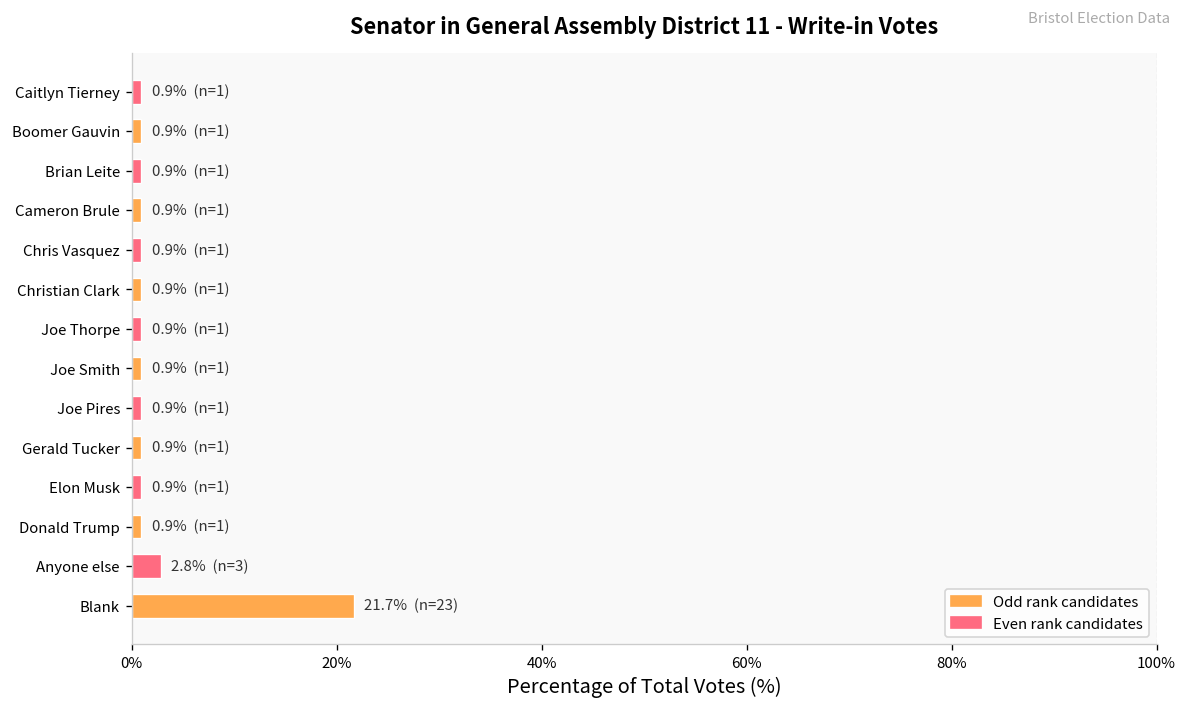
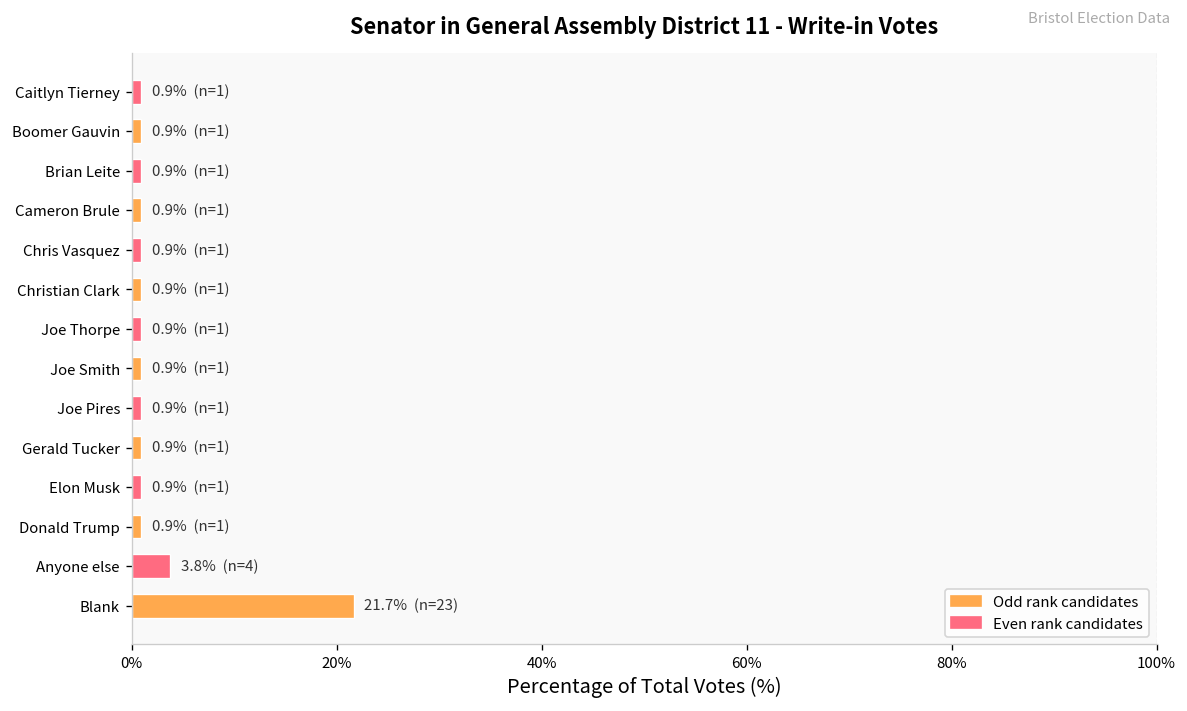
  {
    "Caitlyn Tierney": "0.9%",
    "Boomer Gauvin": "0.9%",
    "Brian Leite": "0.9%",
    "Cameron Brule": "0.9%",
    "Chris Vasquez": "0.9%",
    "Christian Clark": "0.9%",
    "Joe Thorpe": "0.9%",
    "Joe Smith": "0.9%",
    "Joe Pires": "0.9%",
    "Gerald Tucker": "0.9%",
    "Elon Musk": "0.9%",
    "Donald Trump": "0.9%",
-   "Anyone else": "2.8% (n=3)",
+   "Anyone else": "3.8% (n=4)",
    "Blank": "21.7%"
  }
